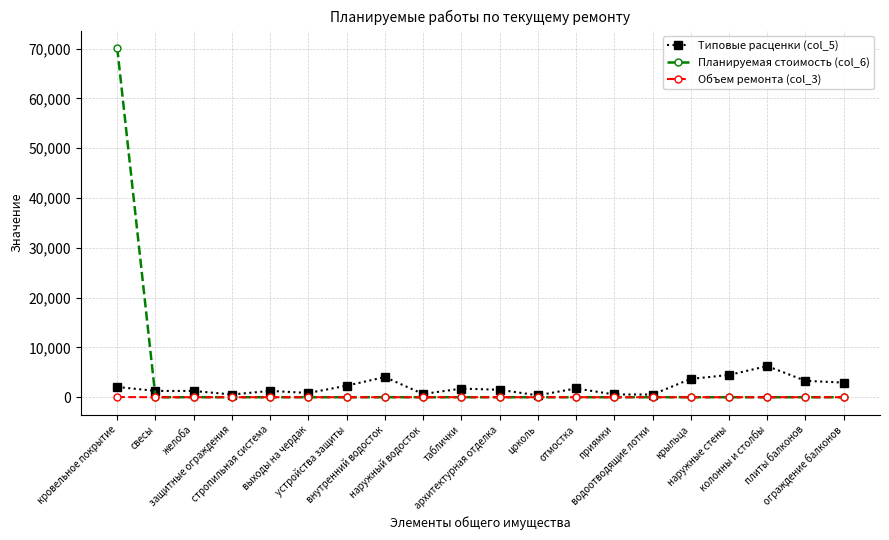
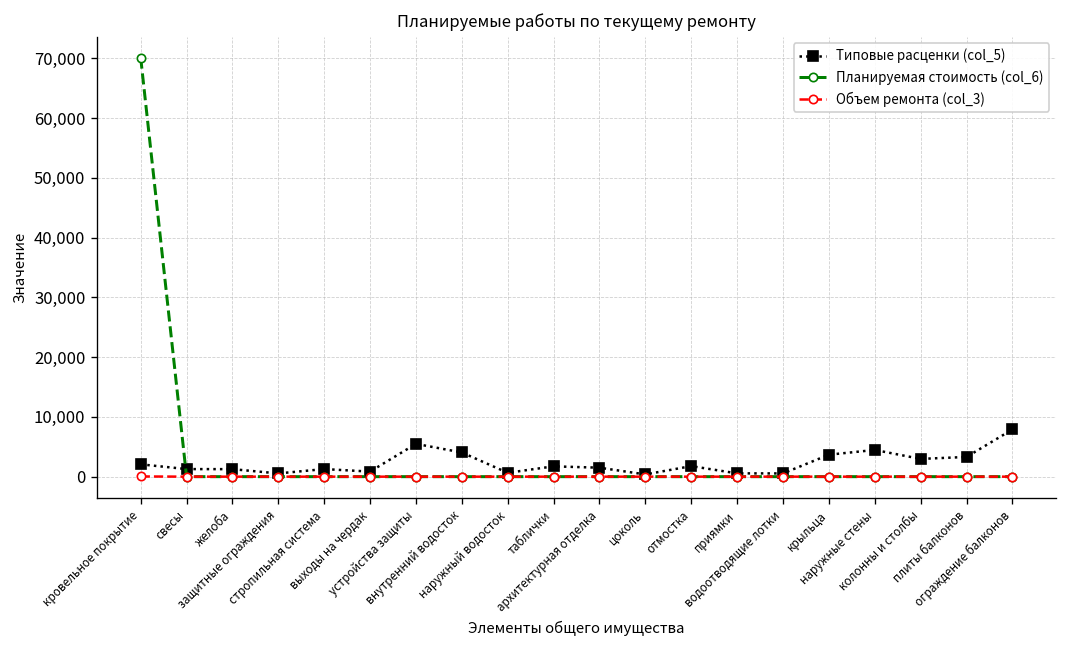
  {
    "Типовые расценки (col_5)": {
      "кровельное покрытие": "2,000",
      "свесы": "1,000",
      "желоба": "1,000",
      "защитные ограждения": "1,000",
      "стропильная система": "1,000",
      "выходы на чердак": "1,000",
-     "устройства защиты": "2,000",
+     "устройства защиты": "5,000",
      "внутренний водосток": "4,000",
      "наружный водосток": "1,000",
      "таблички": "2,000",
      "архитектурная отделка": "1,000",
      "отмостка": "2,000",
      "приямки": "1,000",
      "водоотводящие лотки": "1,000",
      "крыльца": "4,000",
      "наружные стены": "4,000",
-     "колонны и столбы": "6,000",
+     "колонны и столбы": "3,000",
      "плиты балконов": "3,000",
-     "ограждение балконов": "3,000"
+     "ограждение балконов": "8,000"
    },
    "Планируемая стоимость (col_6)": {
      "кровельное покрытие": "70,000"
    },
    "Объем ремонта (col_3)": {
      "кровельное покрытие": "0"
    }
  }
